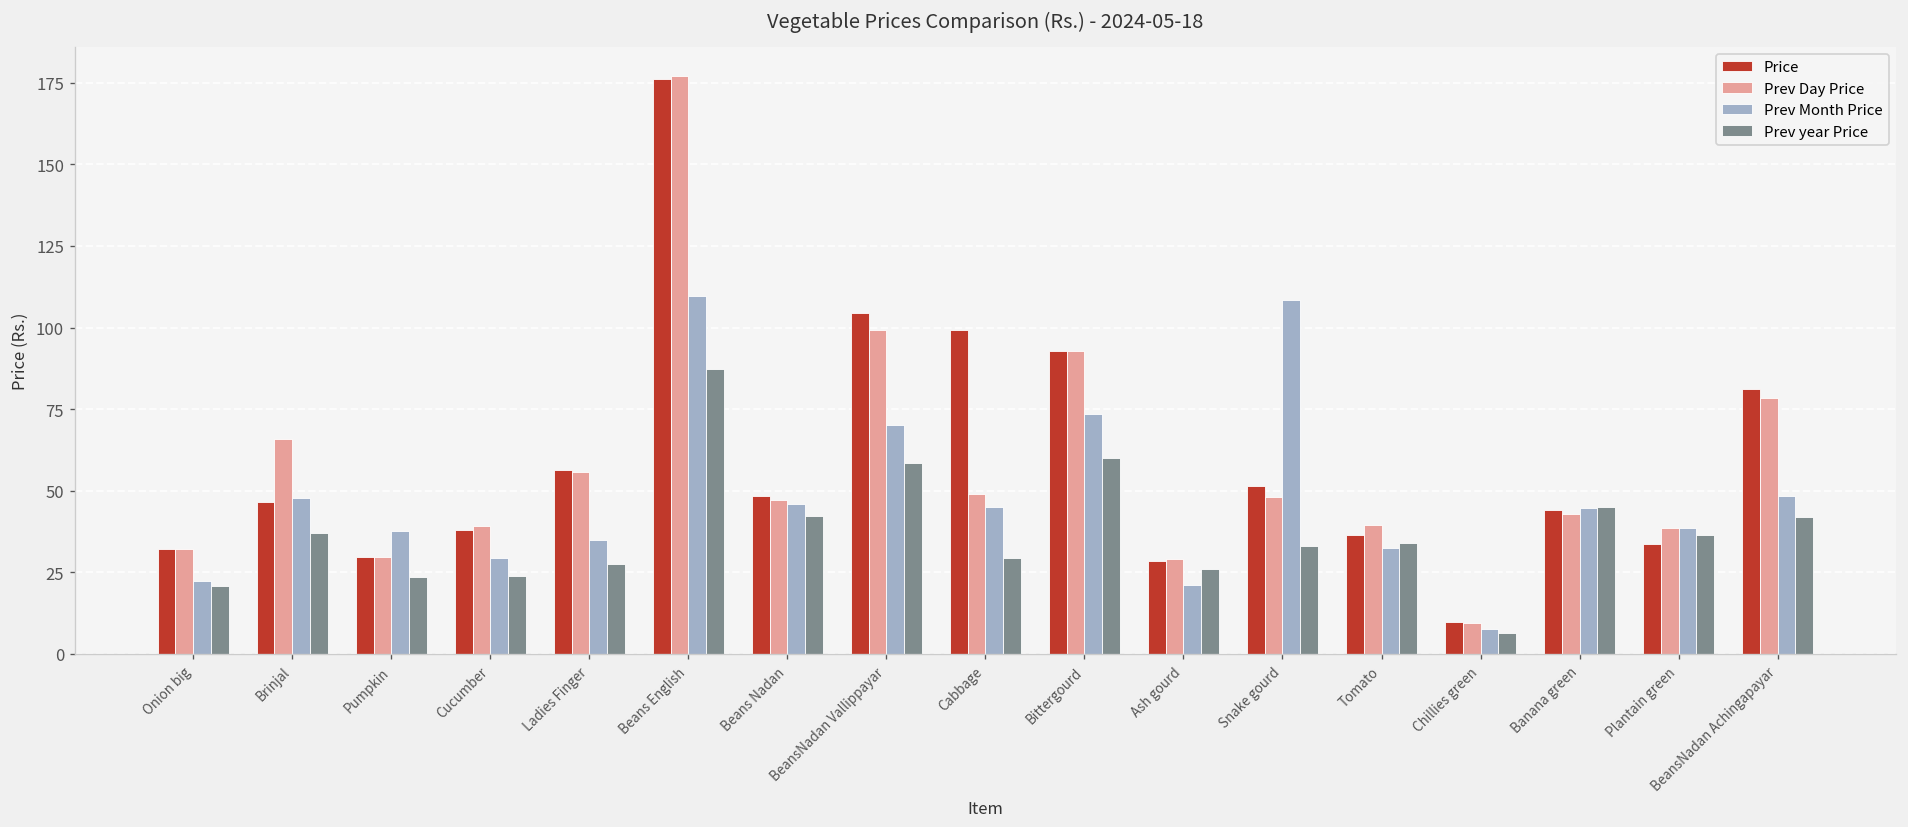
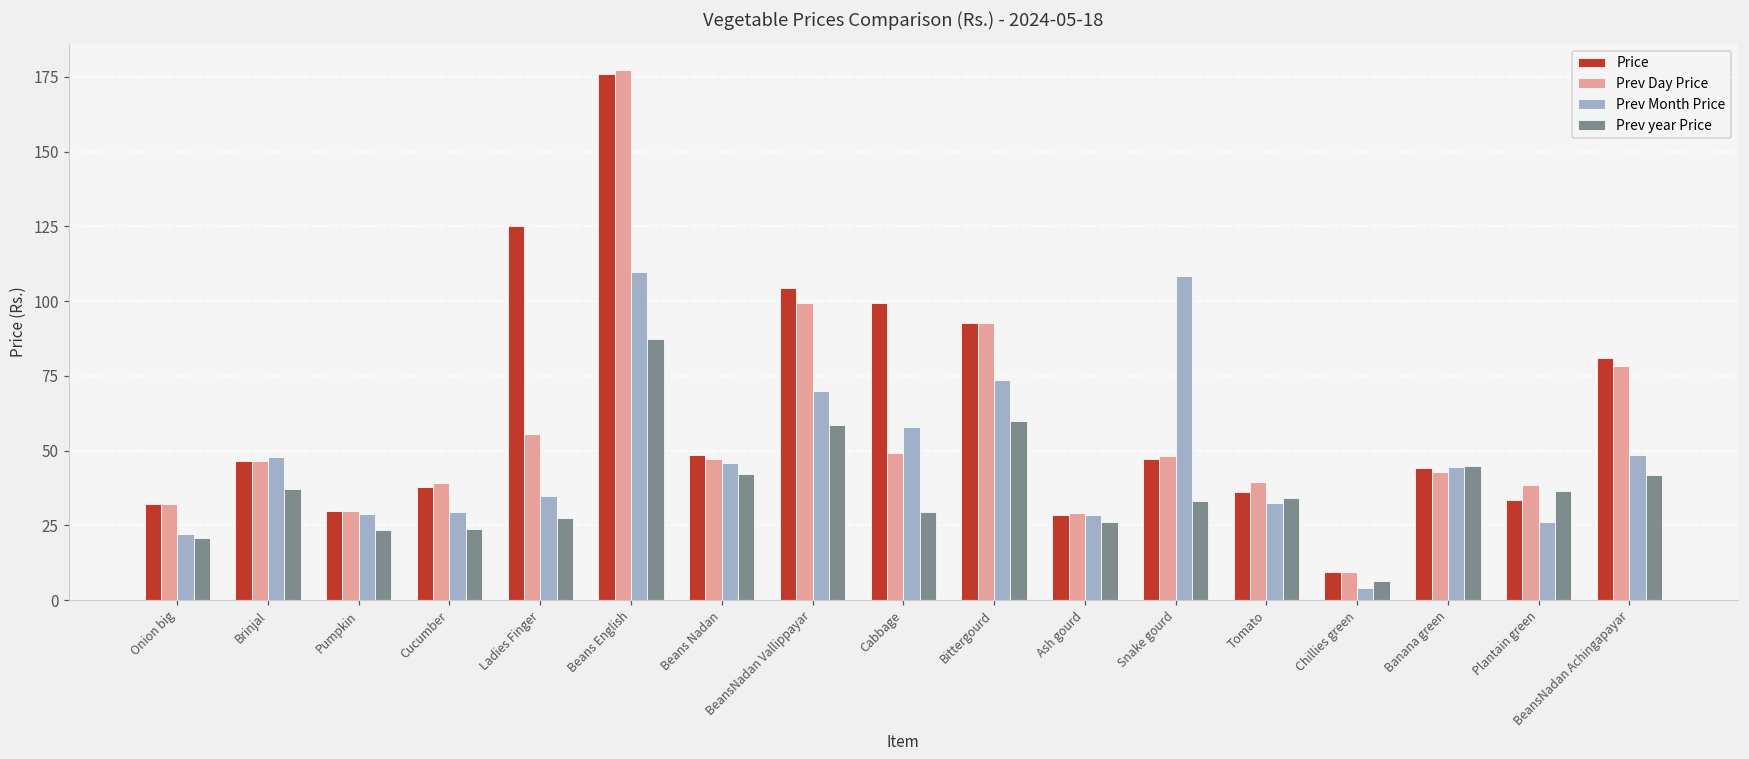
  {
    "Price": {
      "Onion big": 32,
      "Brinjal": 46,
      "Pumpkin": 30,
      "Cucumber": 38,
-     "Ladies Finger": 56,
+     "Ladies Finger": 125,
      "Beans English": 176,
      "Beans Nadan": 48,
      "BeansNadan Vallippayar": 105,
      "Cabbage": 99,
      "Bittergourd": 93,
      "Ash gourd": 29,
-     "Snake gourd": 52,
+     "Snake gourd": 47,
      "Tomato": 36,
      "Chillies green": 10,
      "Banana green": 44,
      "Plantain green": 34,
      "BeansNadan Achingapayar": 81
    },
    "Prev Day Price": {
      "Onion big": 32,
-     "Brinjal": 66,
+     "Brinjal": 47,
      "Pumpkin": 30,
      "Cucumber": 39,
      "Ladies Finger": 56,
      "Beans English": 177,
      "Beans Nadan": 47,
      "BeansNadan Vallippayar": 99,
      "Cabbage": 49,
      "Bittergourd": 93,
      "Ash gourd": 29,
      "Snake gourd": 48,
      "Tomato": 39,
      "Chillies green": 10,
      "Banana green": 43,
      "Plantain green": 39,
      "BeansNadan Achingapayar": 78
    },
    "Prev Month Price": {
      "Onion big": 22,
      "Brinjal": 48,
-     "Pumpkin": 38,
+     "Pumpkin": 29,
      "Cucumber": 29,
      "Ladies Finger": 35,
      "Beans English": 110,
      "Beans Nadan": 46,
      "BeansNadan Vallippayar": 70,
-     "Cabbage": 45,
+     "Cabbage": 58,
      "Bittergourd": 74,
-     "Ash gourd": 21,
+     "Ash gourd": 29,
      "Snake gourd": 108,
      "Tomato": 33,
-     "Chillies green": 8,
+     "Chillies green": 4,
      "Banana green": 45,
-     "Plantain green": 39,
+     "Plantain green": 26,
      "BeansNadan Achingapayar": 48
    },
    "Prev year Price": {
      "Onion big": 21,
      "Brinjal": 37,
      "Pumpkin": 24,
      "Cucumber": 24,
      "Ladies Finger": 27,
      "Beans English": 87,
      "Beans Nadan": 42,
      "BeansNadan Vallippayar": 58,
      "Cabbage": 29,
      "Bittergourd": 60,
      "Ash gourd": 26,
      "Snake gourd": 33,
      "Tomato": 34,
      "Chillies green": 6,
      "Banana green": 45,
      "Plantain green": 36,
      "BeansNadan Achingapayar": 42
    }
  }
